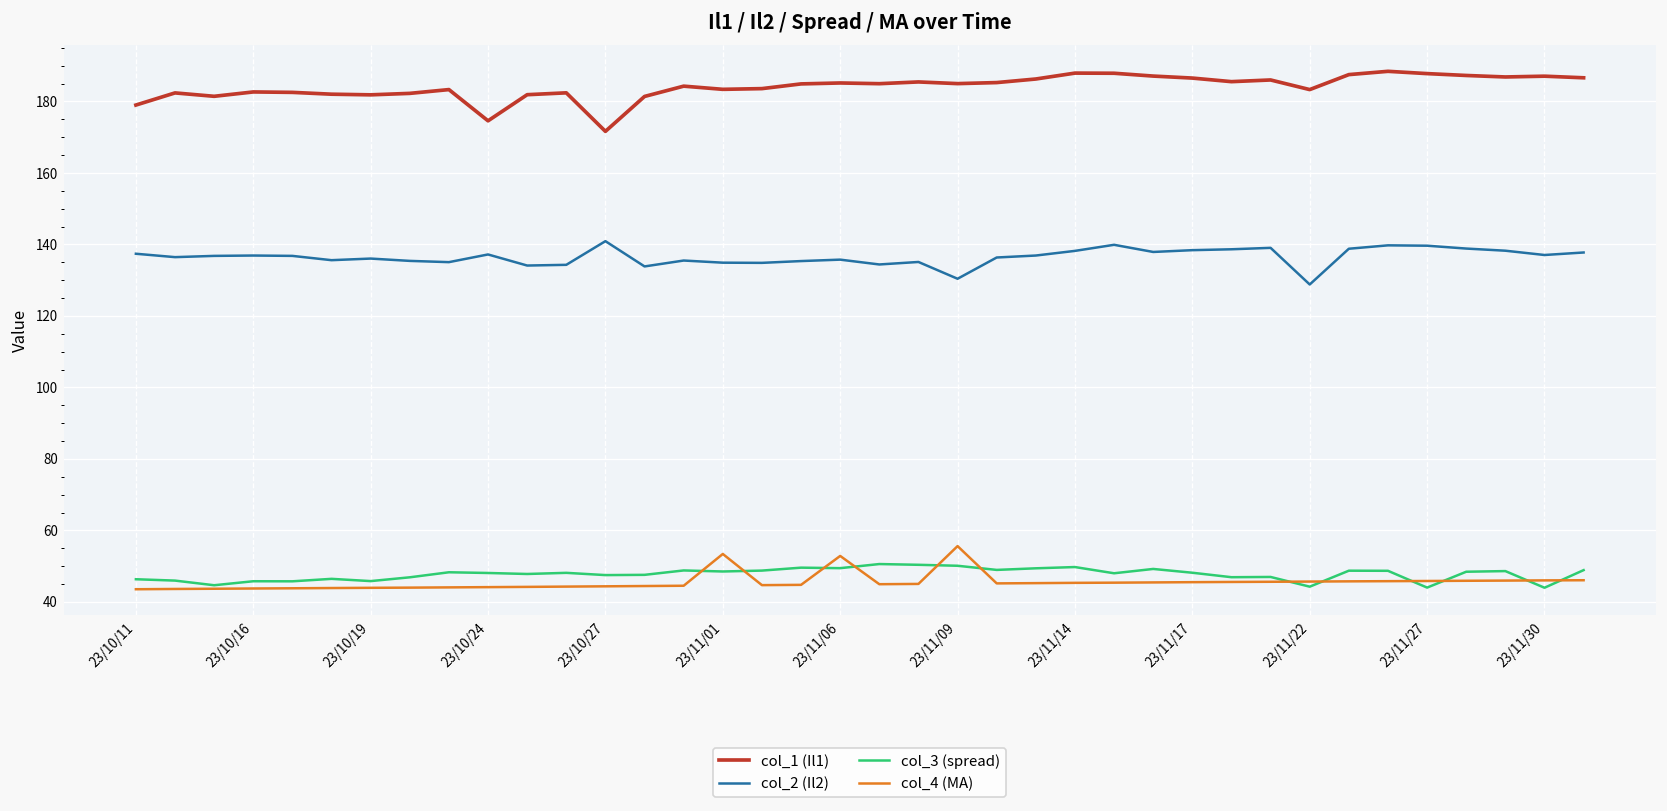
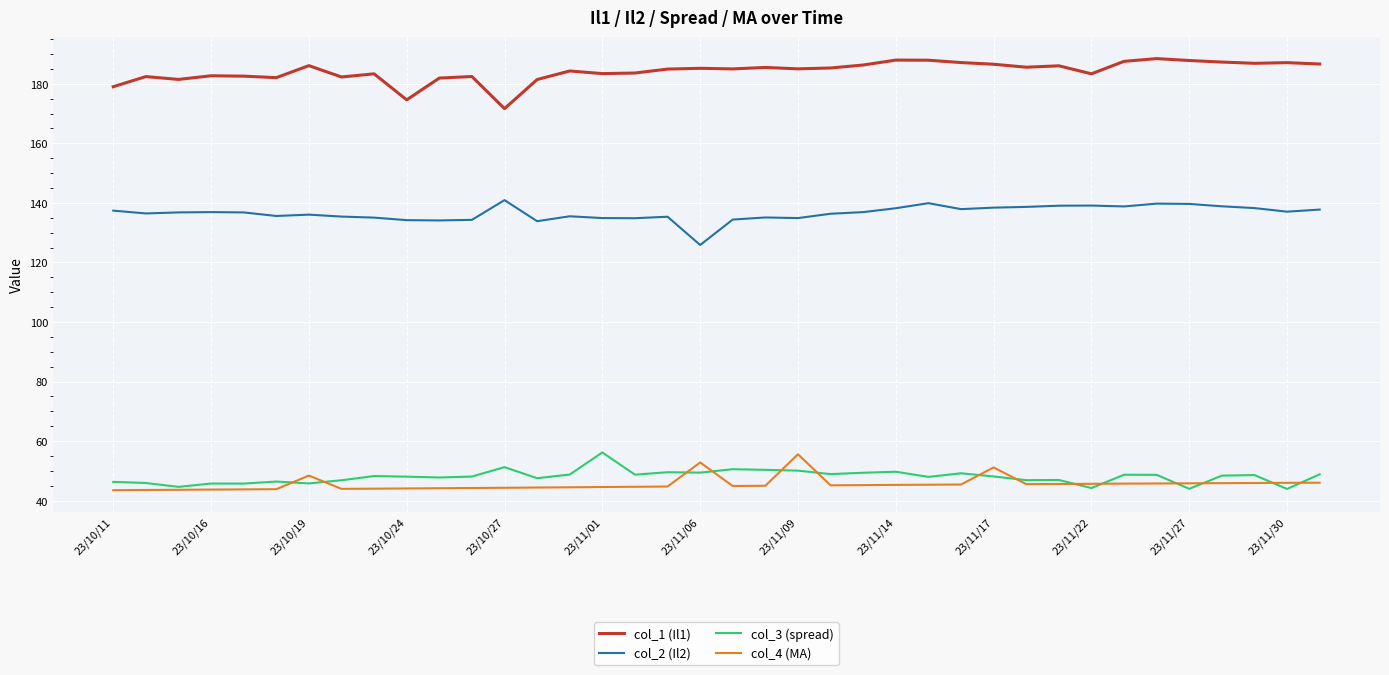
  {
    "col_1 (Il1)": {
      "23/10/11": 179,
      "23/10/16": 183,
-     "23/10/19": 182,
+     "23/10/19": 186,
      "23/10/24": 175,
      "23/10/27": 172,
      "23/11/01": 183,
      "23/11/06": 185,
      "23/11/09": 185,
      "23/11/14": 188,
      "23/11/17": 187,
      "23/11/22": 183,
      "23/11/27": 188,
      "23/11/30": 187
    },
    "col_2 (Il2)": {
      "23/10/11": 137,
      "23/10/16": 137,
      "23/10/19": 136,
-     "23/10/24": 137,
+     "23/10/24": 134,
      "23/10/27": 141,
      "23/11/01": 135,
-     "23/11/06": 136,
-     "23/11/09": 130,
+     "23/11/06": 126,
+     "23/11/09": 135,
      "23/11/14": 138,
      "23/11/17": 138,
-     "23/11/22": 129,
+     "23/11/22": 139,
      "23/11/27": 140,
      "23/11/30": 137
    },
    "col_3 (spread)": {
      "23/10/11": 46,
      "23/10/16": 46,
      "23/10/19": 46,
      "23/10/24": 48,
-     "23/10/27": 47,
-     "23/11/01": 49,
+     "23/10/27": 51,
+     "23/11/01": 56,
      "23/11/06": 49,
      "23/11/09": 50,
      "23/11/14": 50,
      "23/11/17": 48,
      "23/11/22": 44,
      "23/11/27": 44,
      "23/11/30": 44
    },
    "col_4 (MA)": {
      "23/10/11": 44,
      "23/10/16": 44,
-     "23/10/19": 44,
+     "23/10/19": 48,
      "23/10/24": 44,
      "23/10/27": 44,
-     "23/11/01": 53,
+     "23/11/01": 45,
      "23/11/06": 53,
      "23/11/09": 56,
      "23/11/14": 45,
-     "23/11/17": 46,
+     "23/11/17": 51,
      "23/11/22": 46,
      "23/11/27": 46,
      "23/11/30": 46
    }
  }
